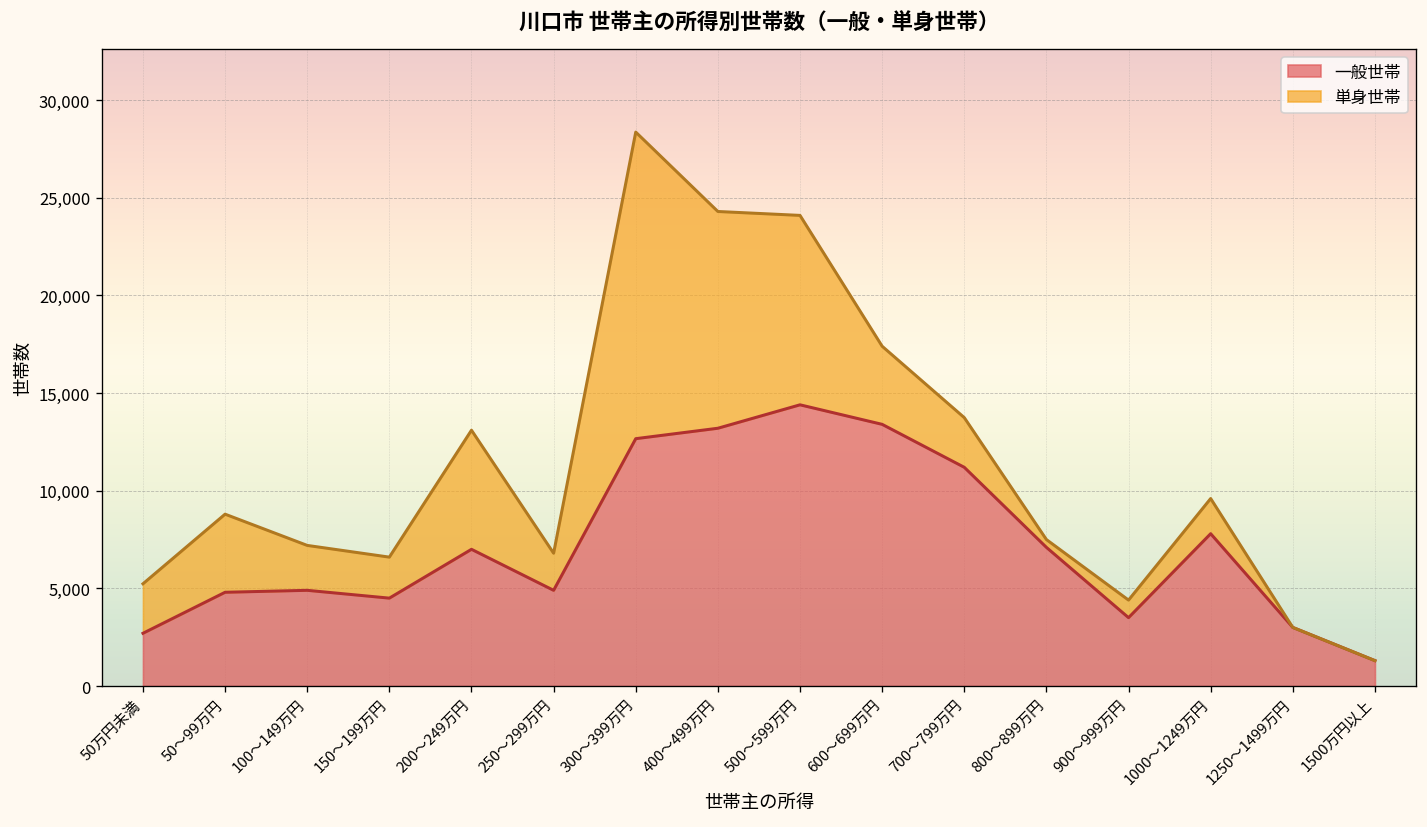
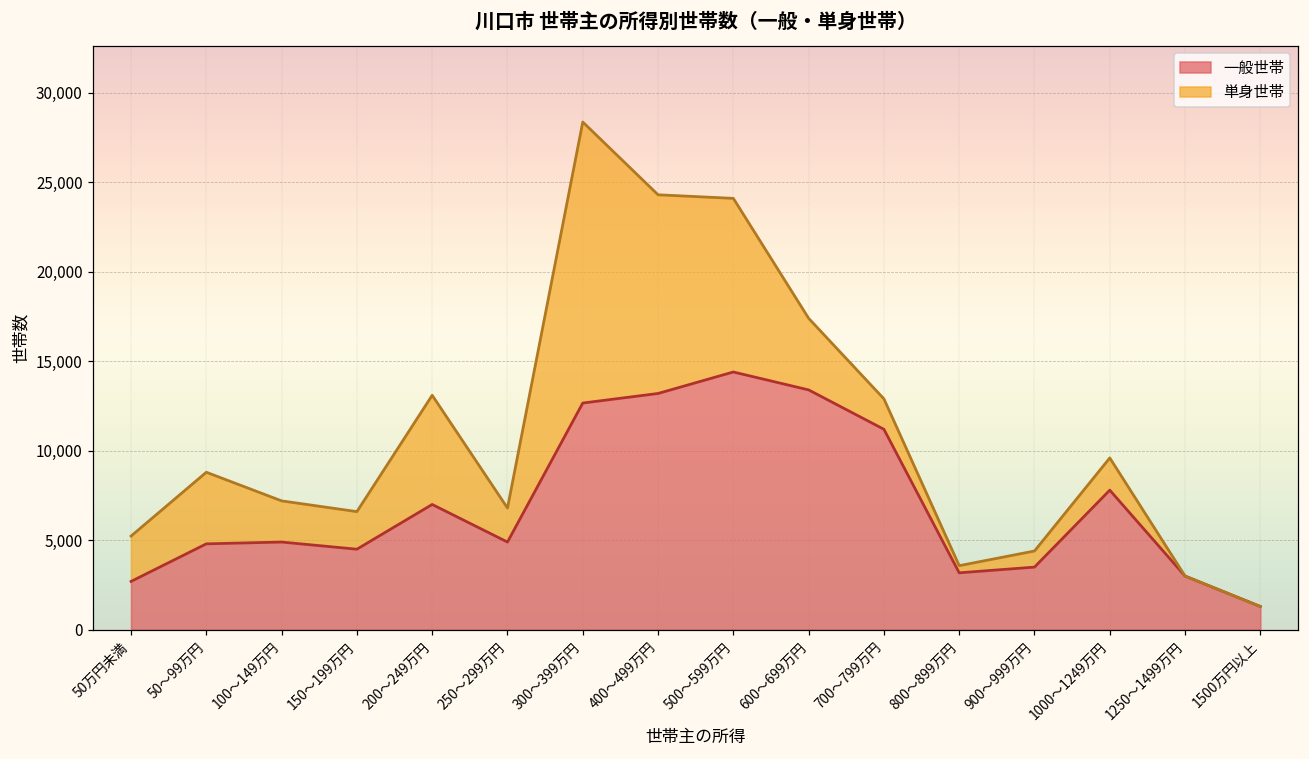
  {
    "一般世帯": {
      "50万円未満": "2,700",
      "50～99万円": "4,800",
      "100～149万円": "4,900",
      "150～199万円": "4,500",
      "200～249万円": "7,000",
      "250～299万円": "4,900",
      "300～399万円": "12,700",
      "400～499万円": "13,200",
      "500～599万円": "14,400",
      "600～699万円": "13,400",
      "700～799万円": "11,200",
-     "800～899万円": "7,100",
+     "800～899万円": "3,200",
      "900～999万円": "3,500",
      "1000～1249万円": "7,800"
    },
    "単身世帯": {
      "50万円未満": "2,500",
      "50～99万円": "4,000",
      "100～149万円": "2,300",
      "150～199万円": "2,100",
      "200～249万円": "6,100",
      "250～299万円": "1,900",
      "300～399万円": "15,700",
      "400～499万円": "11,100",
      "500～599万円": "9,700",
      "600～699万円": "4,000",
-     "700～799万円": "2,500",
+     "700～799万円": "1,700",
      "800～899万円": "400",
      "900～999万円": "900",
      "1000～1249万円": "1,800"
    }
  }
